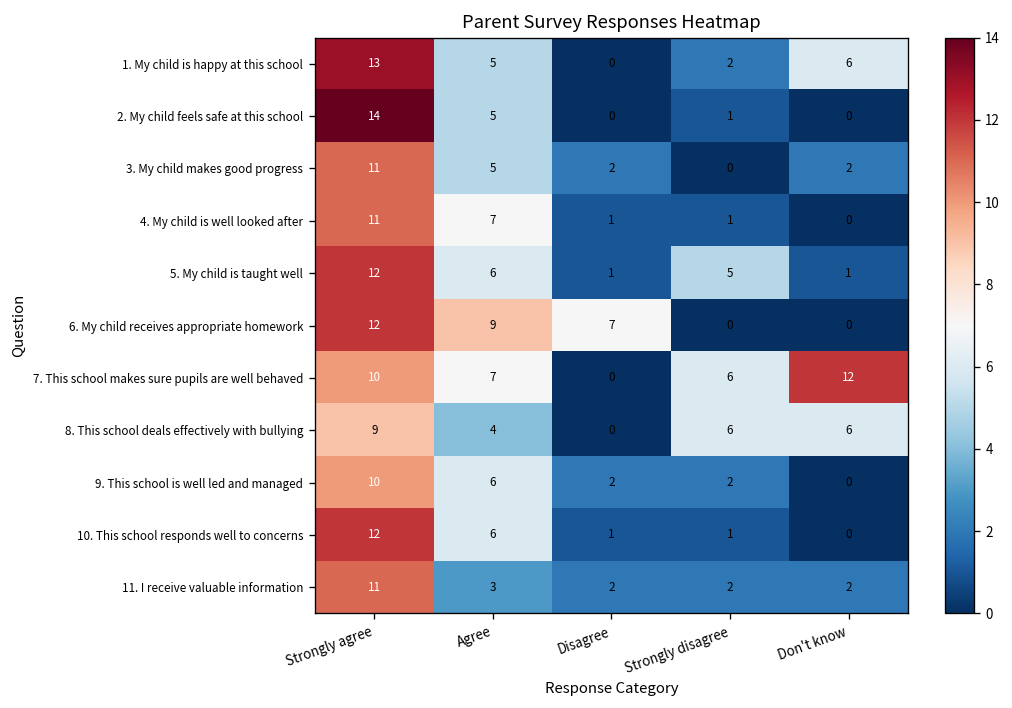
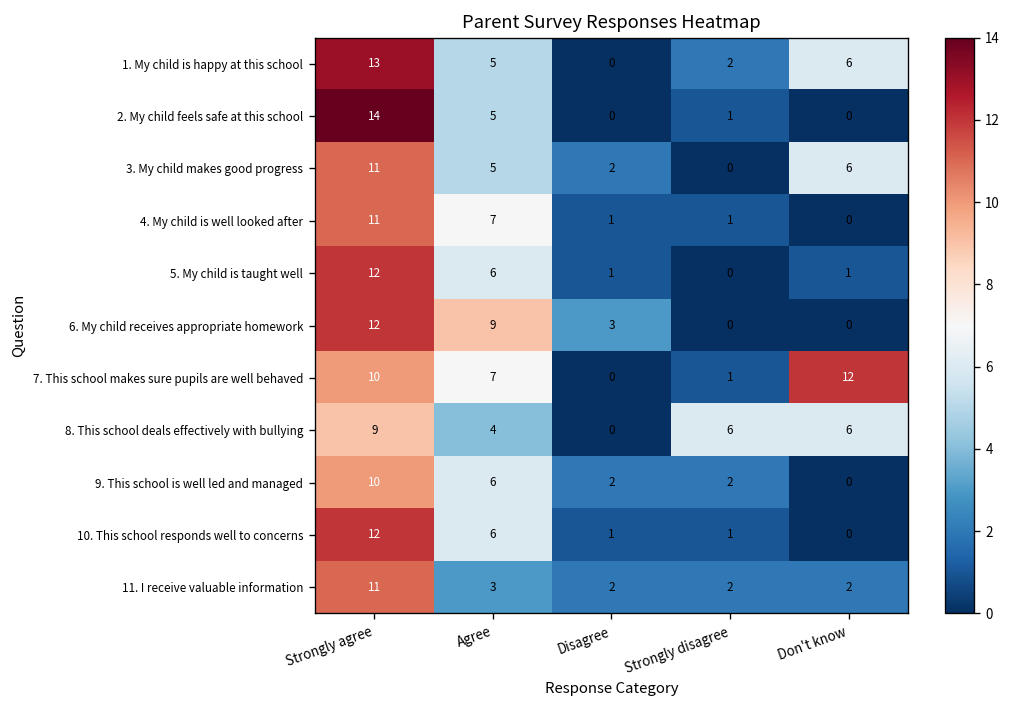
  {
    "1. My child is happy at this school": {
      "Strongly agree": 13,
      "Agree": 5,
      "Disagree": 0,
      "Strongly disagree": 2,
      "Don't know": 6
    },
    "2. My child feels safe at this school": {
      "Strongly agree": 14,
      "Agree": 5,
      "Disagree": 0,
      "Strongly disagree": 1,
      "Don't know": 0
    },
    "3. My child makes good progress": {
      "Strongly agree": 11,
      "Agree": 5,
      "Disagree": 2,
      "Strongly disagree": 0,
-     "Don't know": 2
+     "Don't know": 6
    },
    "4. My child is well looked after": {
      "Strongly agree": 11,
      "Agree": 7,
      "Disagree": 1,
      "Strongly disagree": 1,
      "Don't know": 0
    },
    "5. My child is taught well": {
      "Strongly agree": 12,
      "Agree": 6,
      "Disagree": 1,
-     "Strongly disagree": 5,
+     "Strongly disagree": 0,
      "Don't know": 1
    },
    "6. My child receives appropriate homework": {
      "Strongly agree": 12,
      "Agree": 9,
-     "Disagree": 7,
+     "Disagree": 3,
      "Strongly disagree": 0,
      "Don't know": 0
    },
    "7. This school makes sure pupils are well behaved": {
      "Strongly agree": 10,
      "Agree": 7,
      "Disagree": 0,
-     "Strongly disagree": 6,
+     "Strongly disagree": 1,
      "Don't know": 12
    },
    "8. This school deals effectively with bullying": {
      "Strongly agree": 9,
      "Agree": 4,
      "Disagree": 0,
      "Strongly disagree": 6,
      "Don't know": 6
    },
    "9. This school is well led and managed": {
      "Strongly agree": 10,
      "Agree": 6,
      "Disagree": 2,
      "Strongly disagree": 2,
      "Don't know": 0
    },
    "10. This school responds well to concerns": {
      "Strongly agree": 12,
      "Agree": 6,
      "Disagree": 1,
      "Strongly disagree": 1,
      "Don't know": 0
    },
    "11. I receive valuable information": {
      "Strongly agree": 11,
      "Agree": 3,
      "Disagree": 2,
      "Strongly disagree": 2,
      "Don't know": 2
    }
  }
